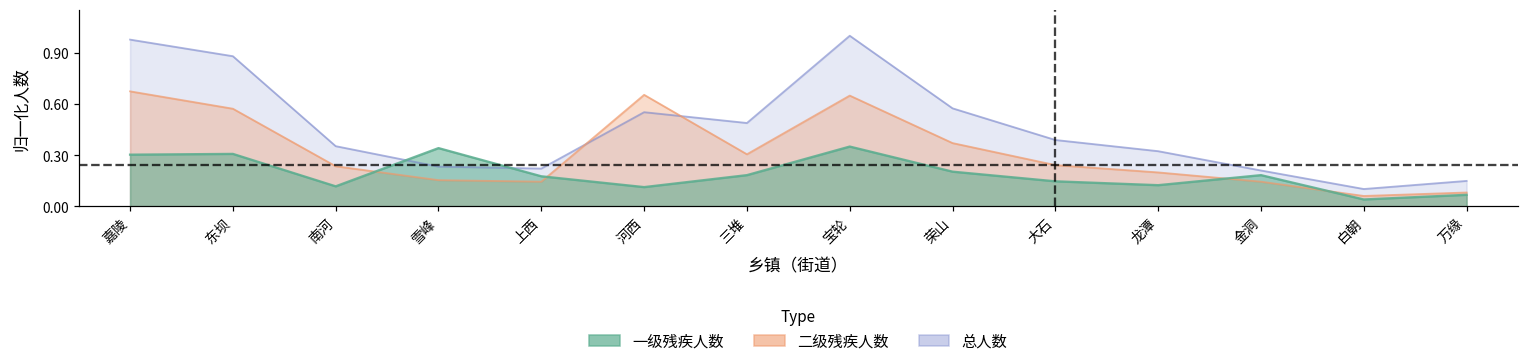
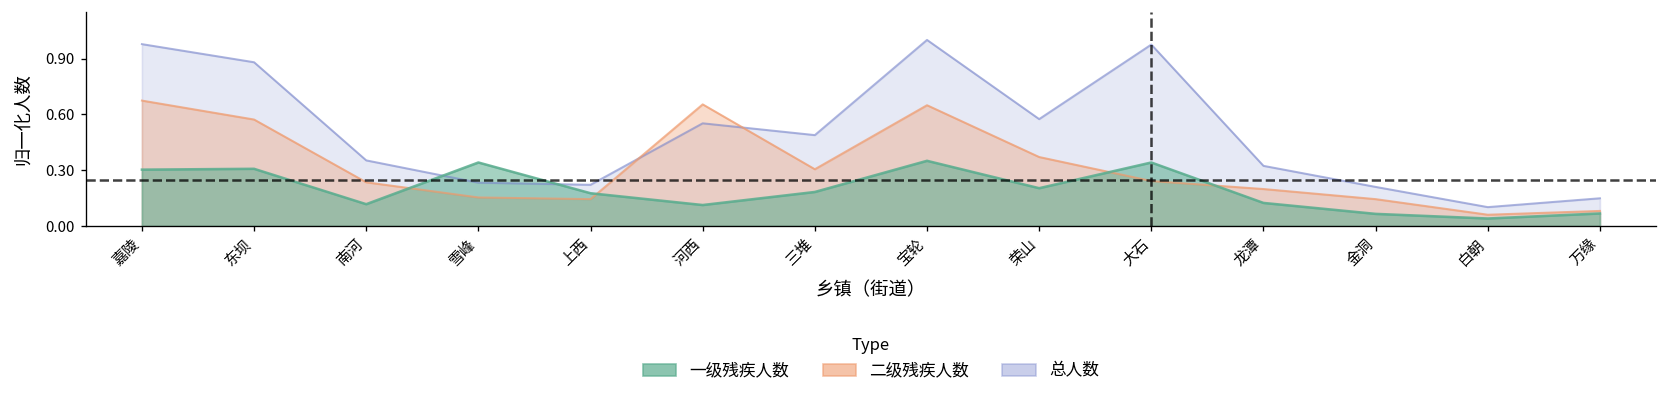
  {
    "总人数": {
      "嘉陵": 0.98,
      "东坝": 0.88,
      "南河": 0.35,
      "雪峰": 0.23,
      "上西": 0.22,
      "河西": 0.55,
      "三堆": 0.49,
      "宝轮": 1.00,
      "荣山": 0.57,
-     "大石": 0.39,
+     "大石": 0.98,
      "龙潭": 0.32,
      "金洞": 0.21,
      "白朝": 0.10,
      "万缘": 0.15
    },
    "二级残疾人数": {
      "嘉陵": 0.67,
      "东坝": 0.57,
      "南河": 0.24,
      "雪峰": 0.15,
      "上西": 0.14,
      "河西": 0.65,
      "三堆": 0.31,
      "宝轮": 0.65,
      "荣山": 0.37,
      "大石": 0.24,
      "龙潭": 0.20,
      "金洞": 0.14,
      "白朝": 0.06
    },
    "一级残疾人数": {
      "嘉陵": 0.30,
      "东坝": 0.31,
      "南河": 0.12,
      "雪峰": 0.34,
      "上西": 0.18,
      "河西": 0.11,
      "三堆": 0.18,
      "宝轮": 0.35,
      "荣山": 0.20,
-     "大石": 0.15,
+     "大石": 0.34,
      "龙潭": 0.12,
-     "金洞": 0.18,
+     "金洞": 0.07,
      "白朝": 0.04
    }
  }
